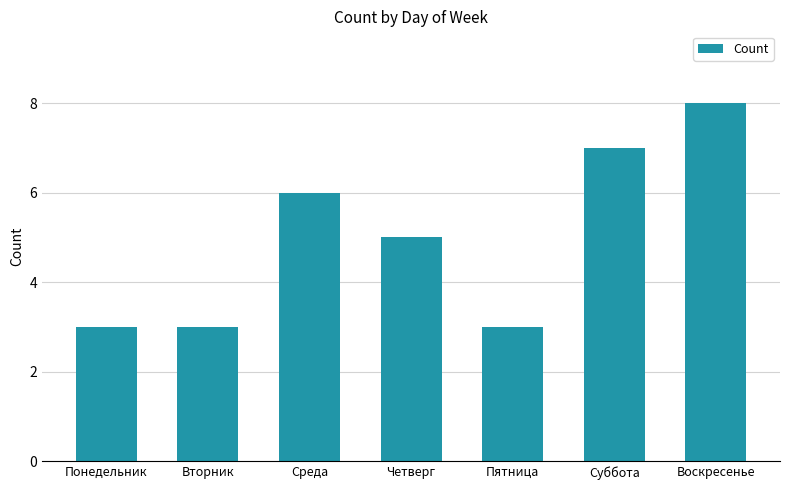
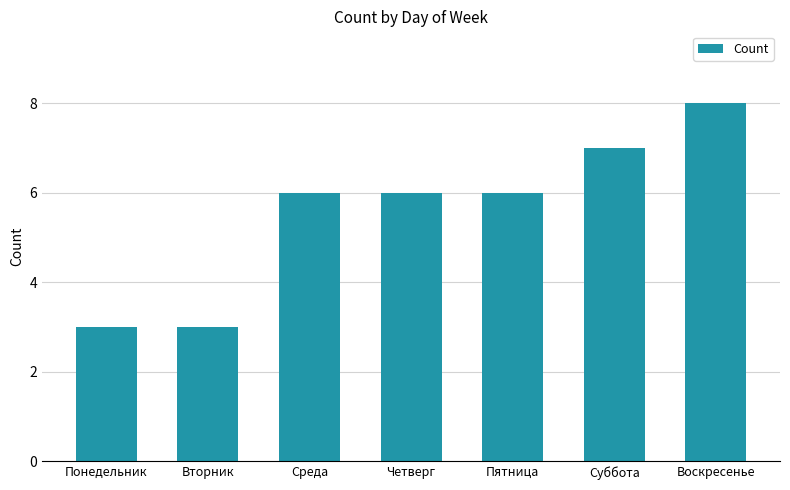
  {
    "Понедельник": 3,
    "Вторник": 3,
    "Среда": 6,
-   "Четверг": 5,
-   "Пятница": 3,
+   "Четверг": 6,
+   "Пятница": 6,
    "Суббота": 7,
    "Воскресенье": 8
  }
